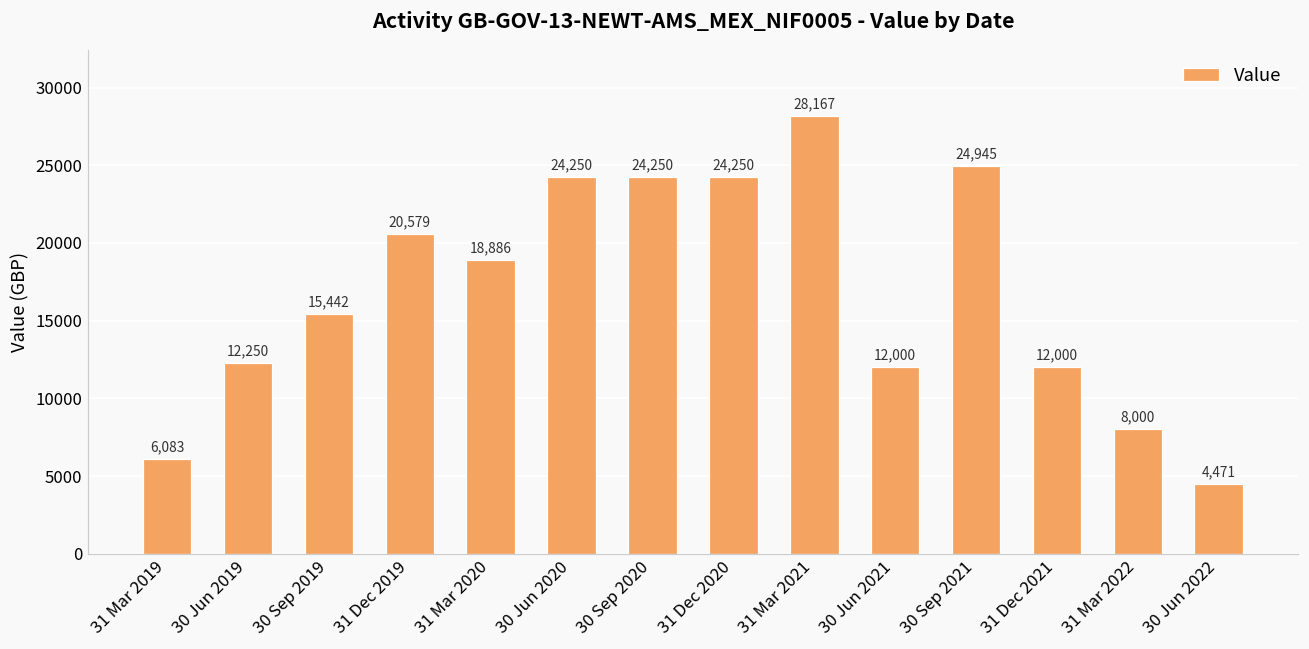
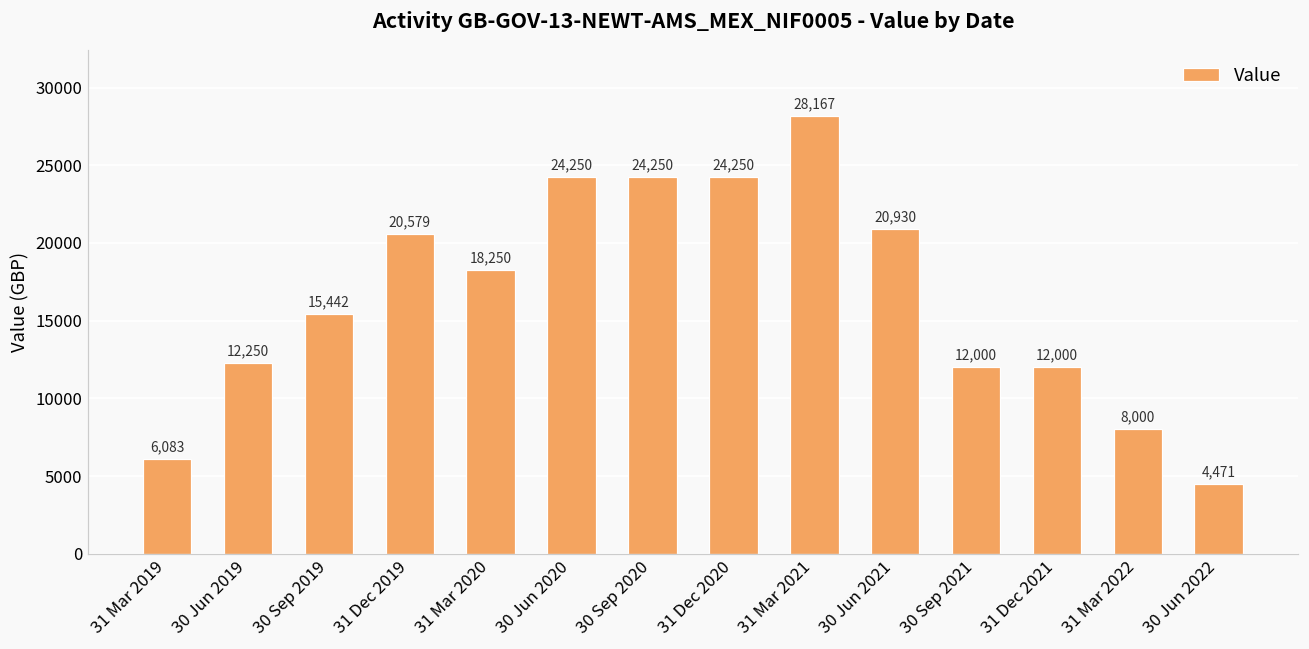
  {
    "31 Mar 2019": "6,083",
    "30 Jun 2019": "12,250",
    "30 Sep 2019": "15,442",
    "31 Dec 2019": "20,579",
-   "31 Mar 2020": "18,886",
+   "31 Mar 2020": "18,250",
    "30 Jun 2020": "24,250",
    "30 Sep 2020": "24,250",
    "31 Dec 2020": "24,250",
    "31 Mar 2021": "28,167",
-   "30 Jun 2021": "12,000",
-   "30 Sep 2021": "24,945",
+   "30 Jun 2021": "20,930",
+   "30 Sep 2021": "12,000",
    "31 Dec 2021": "12,000",
    "31 Mar 2022": "8,000",
    "30 Jun 2022": "4,471"
  }
